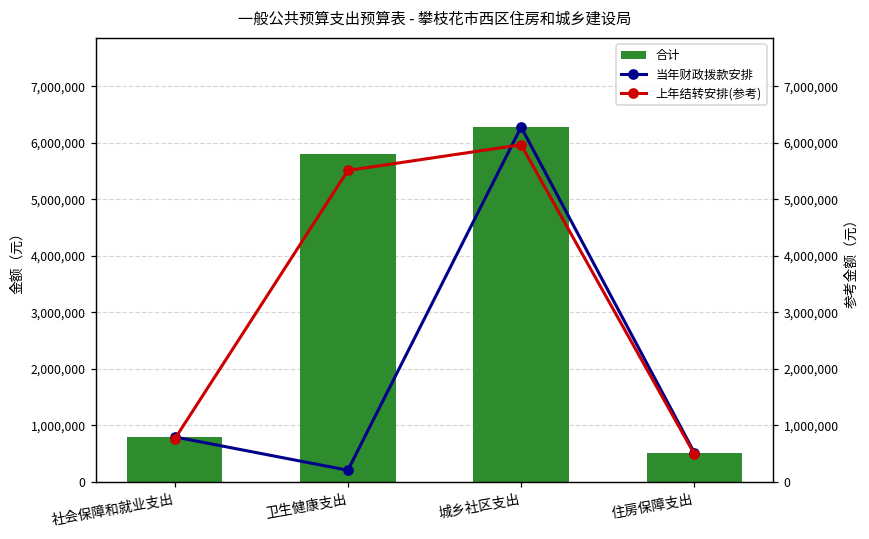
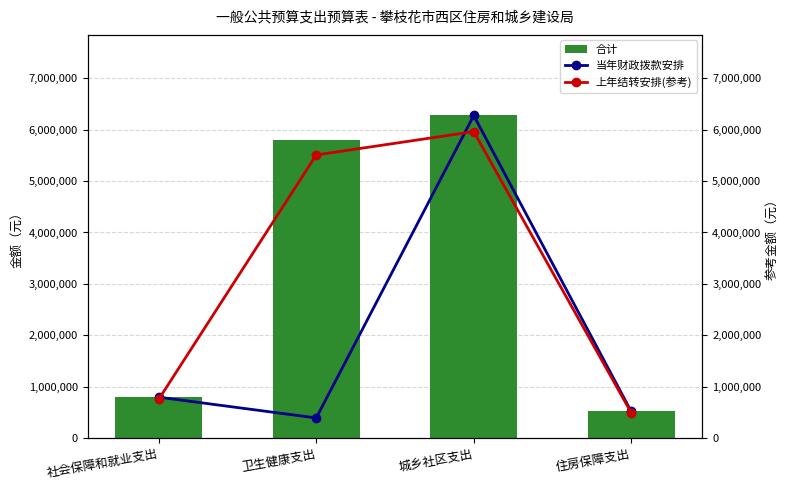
  {
    "合计": {
      "社会保障和就业支出": "800,000",
      "卫生健康支出": "5,800,000",
      "城乡社区支出": "6,300,000",
      "住房保障支出": "500,000"
    },
    "当年财政拨款安排": {
-     "卫生健康支出": "200,000",
+     "卫生健康支出": "400,000",
      "城乡社区支出": "6,300,000"
    },
    "上年结转安排(参考)": {
      "卫生健康支出": "5,500,000",
      "城乡社区支出": "6,000,000"
    }
  }
